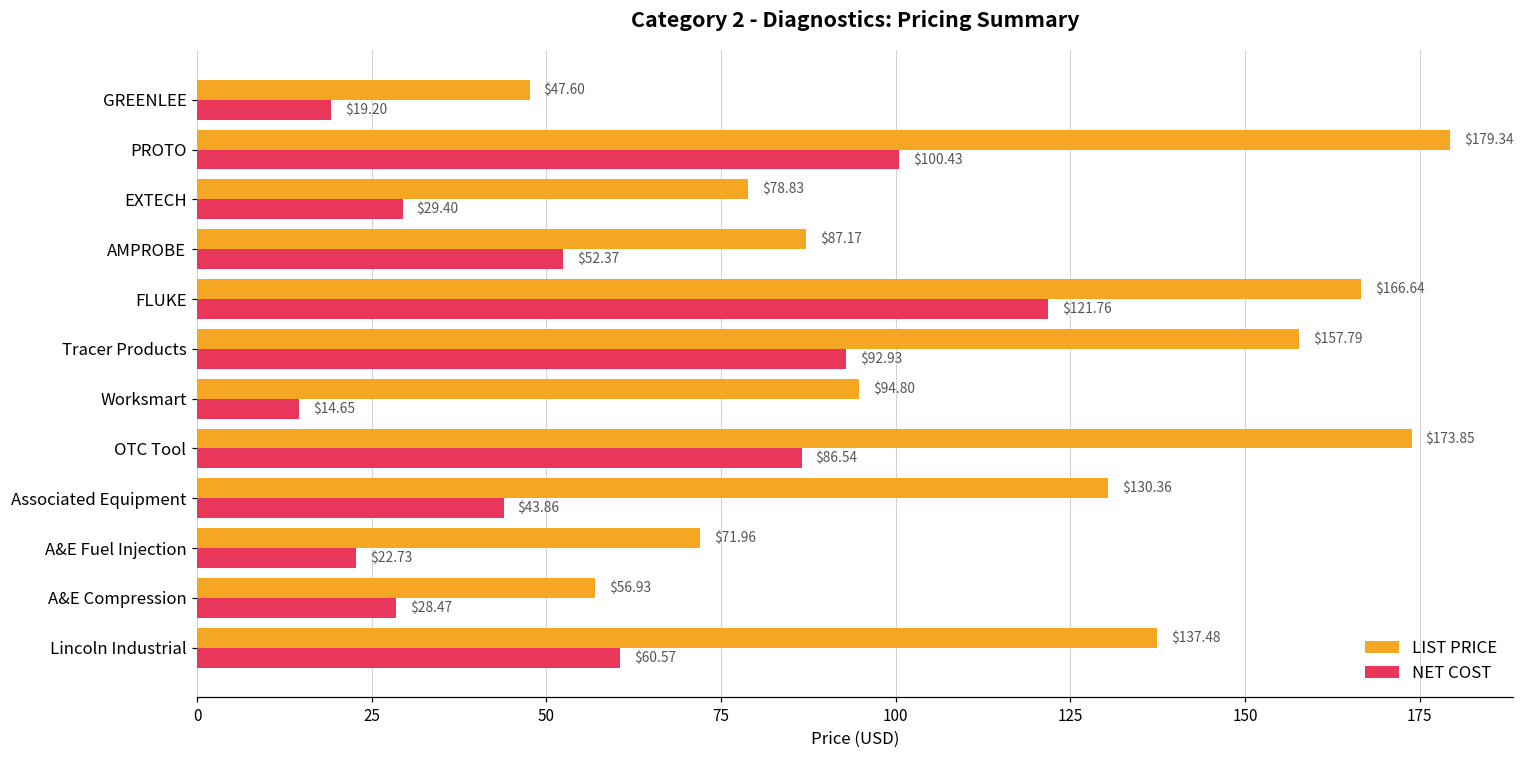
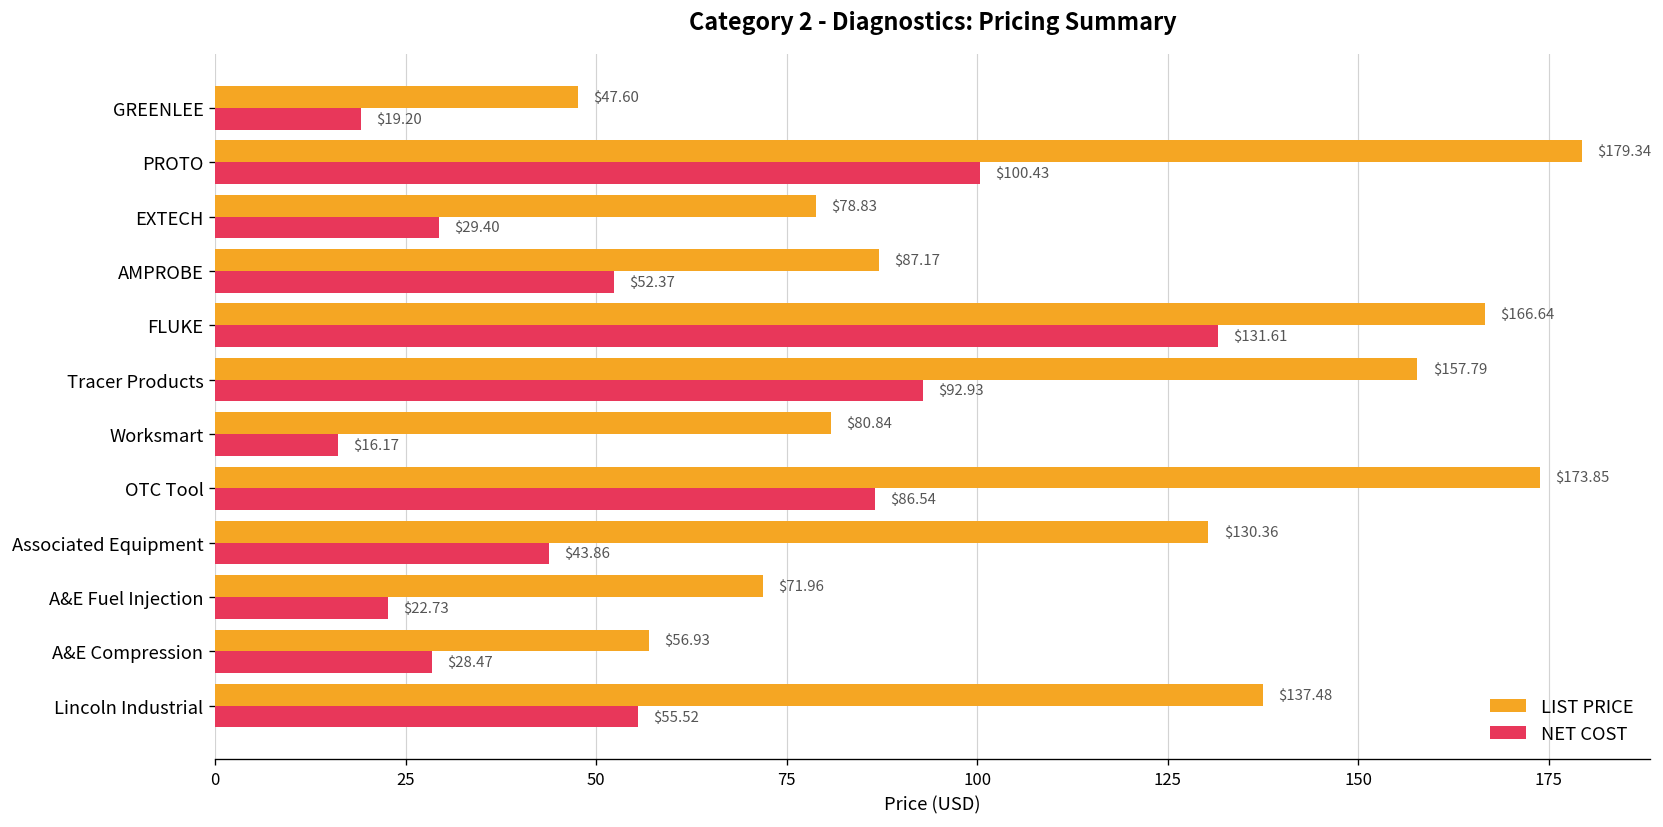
  {
    "LIST PRICE": {
      "GREENLEE": "$47.60",
      "PROTO": "$179.34",
      "EXTECH": "$78.83",
      "AMPROBE": "$87.17",
      "FLUKE": "$166.64",
      "Tracer Products": "$157.79",
-     "Worksmart": "$94.80",
+     "Worksmart": "$80.84",
      "OTC Tool": "$173.85",
      "Associated Equipment": "$130.36",
      "A&E Fuel Injection": "$71.96",
      "A&E Compression": "$56.93",
      "Lincoln Industrial": "$137.48"
    },
    "NET COST": {
      "GREENLEE": "$19.20",
      "PROTO": "$100.43",
      "EXTECH": "$29.40",
      "AMPROBE": "$52.37",
-     "FLUKE": "$121.76",
+     "FLUKE": "$131.61",
      "Tracer Products": "$92.93",
-     "Worksmart": "$14.65",
+     "Worksmart": "$16.17",
      "OTC Tool": "$86.54",
      "Associated Equipment": "$43.86",
      "A&E Fuel Injection": "$22.73",
      "A&E Compression": "$28.47",
-     "Lincoln Industrial": "$60.57"
+     "Lincoln Industrial": "$55.52"
    }
  }
